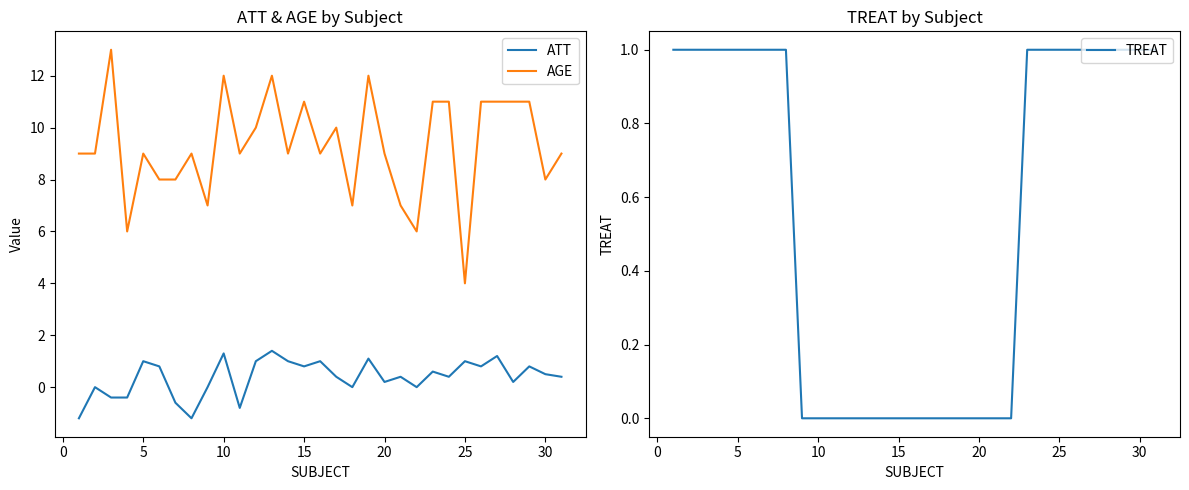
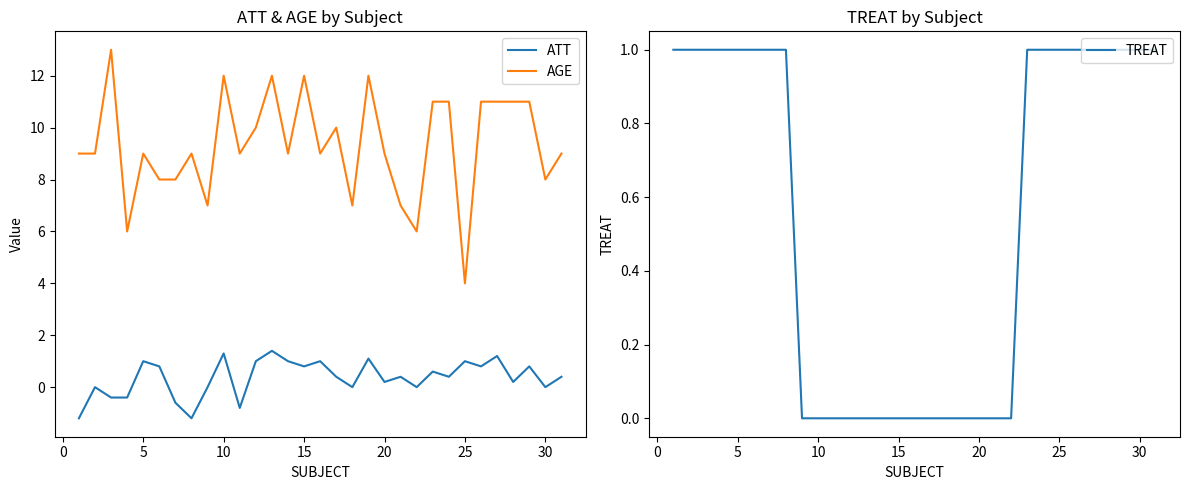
  {
    "ATT & AGE by Subject": {
      "ATT": {
        "5": 1.0,
        "10": 1.3,
        "15": 0.8,
        "20": 0.2,
        "25": 1.0,
-       "30": 0.5
+       "30": 0.0
      },
      "AGE": {
        "5": 9,
        "10": 12,
-       "15": 11,
+       "15": 12,
        "20": 9,
        "25": 4,
        "30": 8
      }
    },
    "TREAT by Subject": {
      "5": 1.00,
      "10": 0.00,
      "15": 0.00,
      "20": 0.00,
      "25": 1.00
    }
  }
